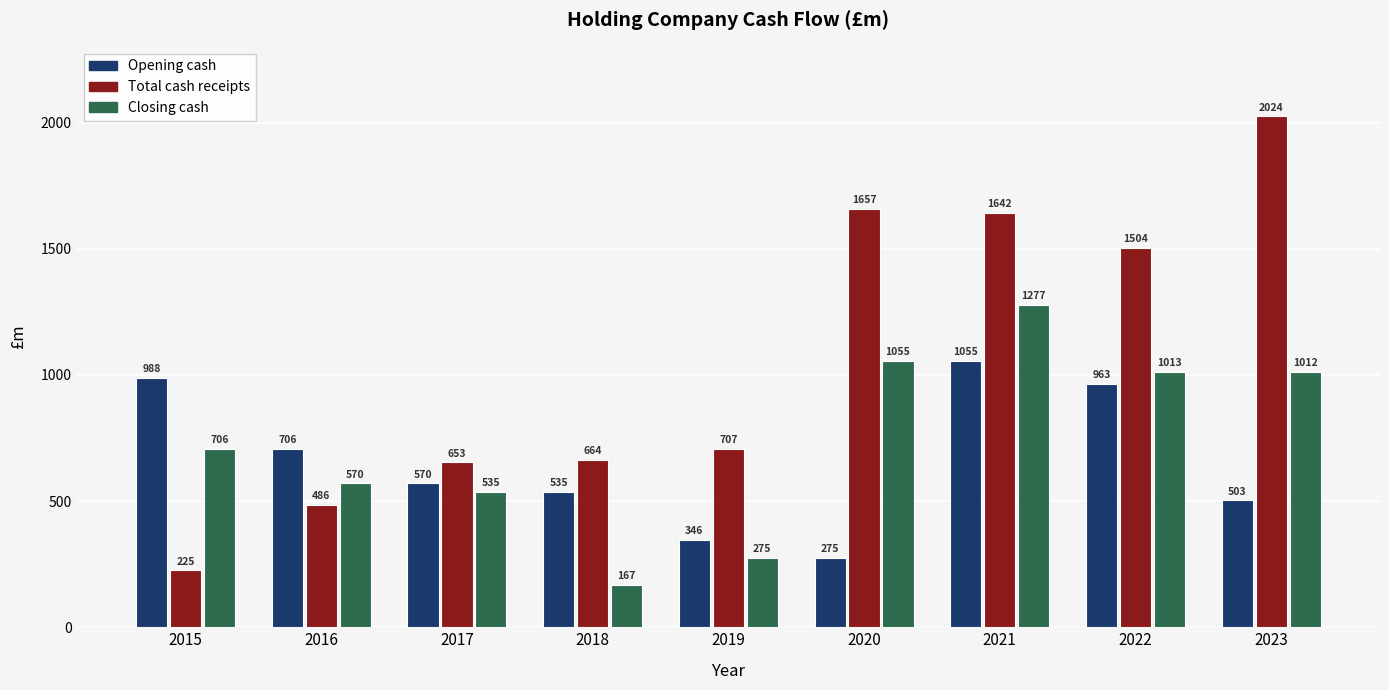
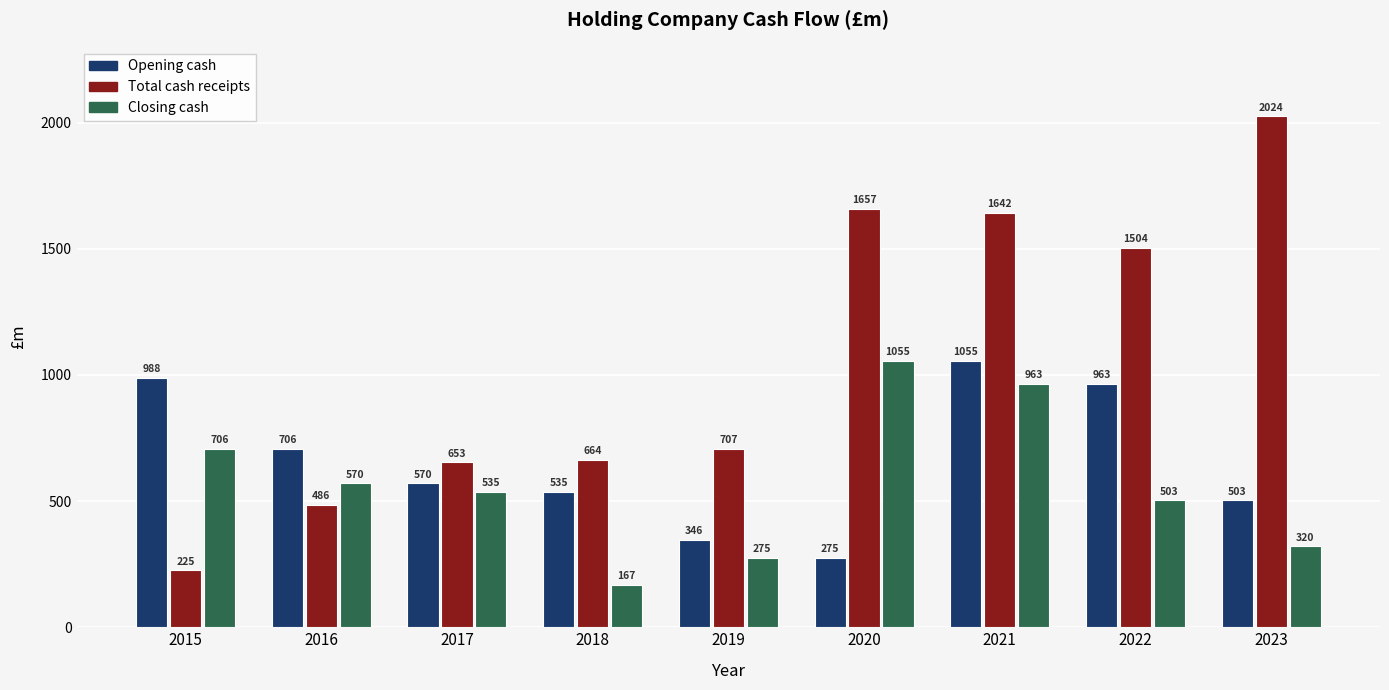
  {
    "Opening cash": {
      "2015": 988,
      "2016": 706,
      "2017": 570,
      "2018": 535,
      "2019": 346,
      "2020": 275,
      "2021": 1055,
      "2022": 963,
      "2023": 503
    },
    "Total cash receipts": {
      "2015": 225,
      "2016": 486,
      "2017": 653,
      "2018": 664,
      "2019": 707,
      "2020": 1657,
      "2021": 1642,
      "2022": 1504,
      "2023": 2024
    },
    "Closing cash": {
      "2015": 706,
      "2016": 570,
      "2017": 535,
      "2018": 167,
      "2019": 275,
      "2020": 1055,
-     "2021": 1277,
-     "2022": 1013,
-     "2023": 1012
+     "2021": 963,
+     "2022": 503,
+     "2023": 320
    }
  }
